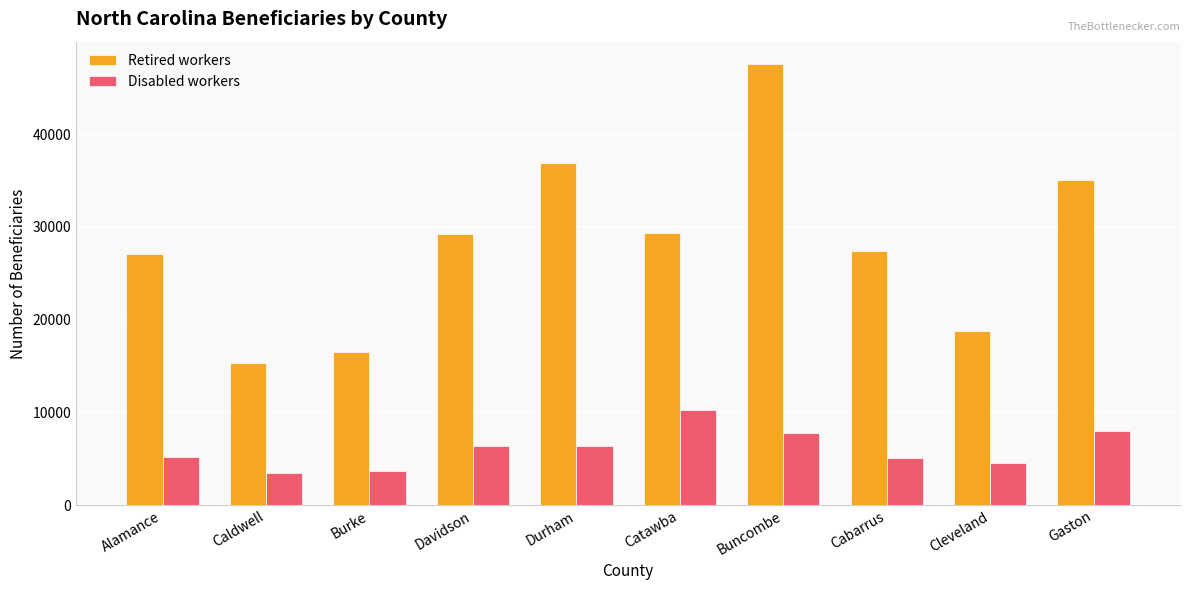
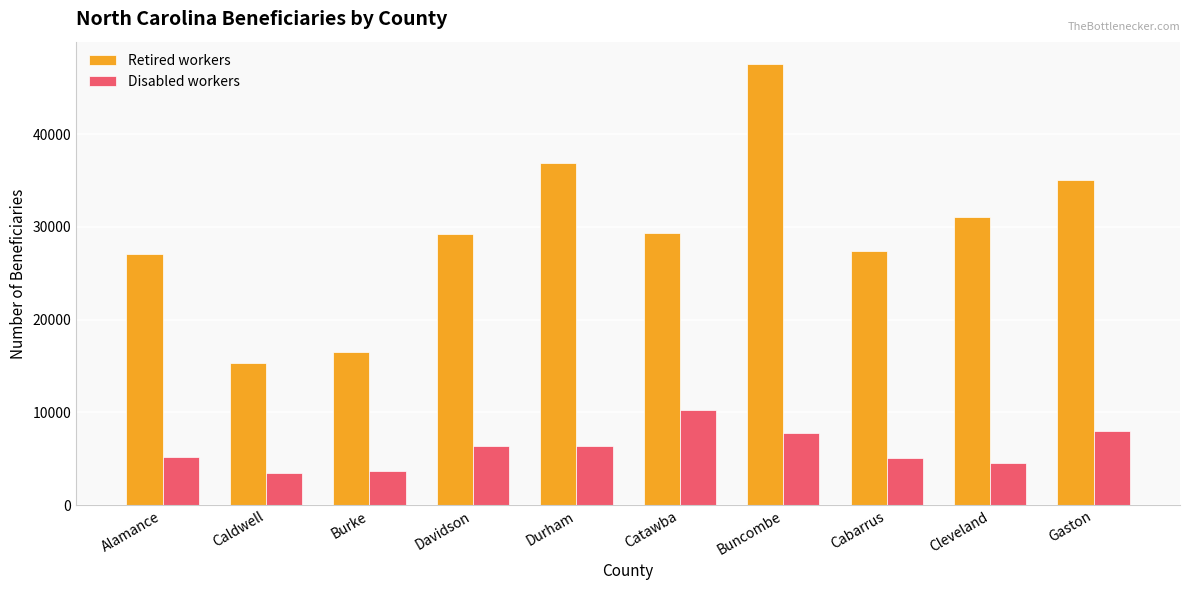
  {
    "Retired workers": {
      "Alamance": 27000,
      "Caldwell": 15000,
      "Burke": 16000,
      "Davidson": 29000,
      "Durham": 37000,
      "Catawba": 29000,
      "Buncombe": 48000,
      "Cabarrus": 27000,
-     "Cleveland": 19000,
+     "Cleveland": 31000,
      "Gaston": 35000
    },
    "Disabled workers": {
      "Alamance": 5000,
      "Caldwell": 3000,
      "Burke": 4000,
      "Davidson": 6000,
      "Durham": 6000,
      "Catawba": 10000,
      "Buncombe": 8000,
      "Cabarrus": 5000,
      "Cleveland": 5000,
      "Gaston": 8000
    }
  }
